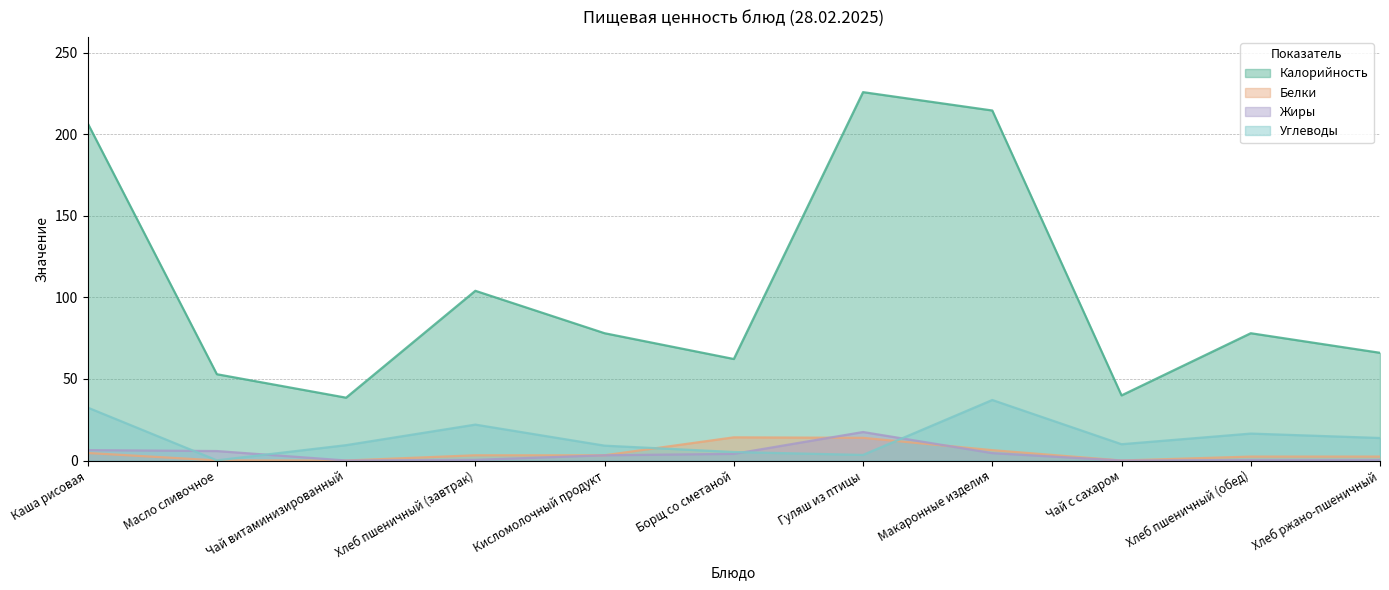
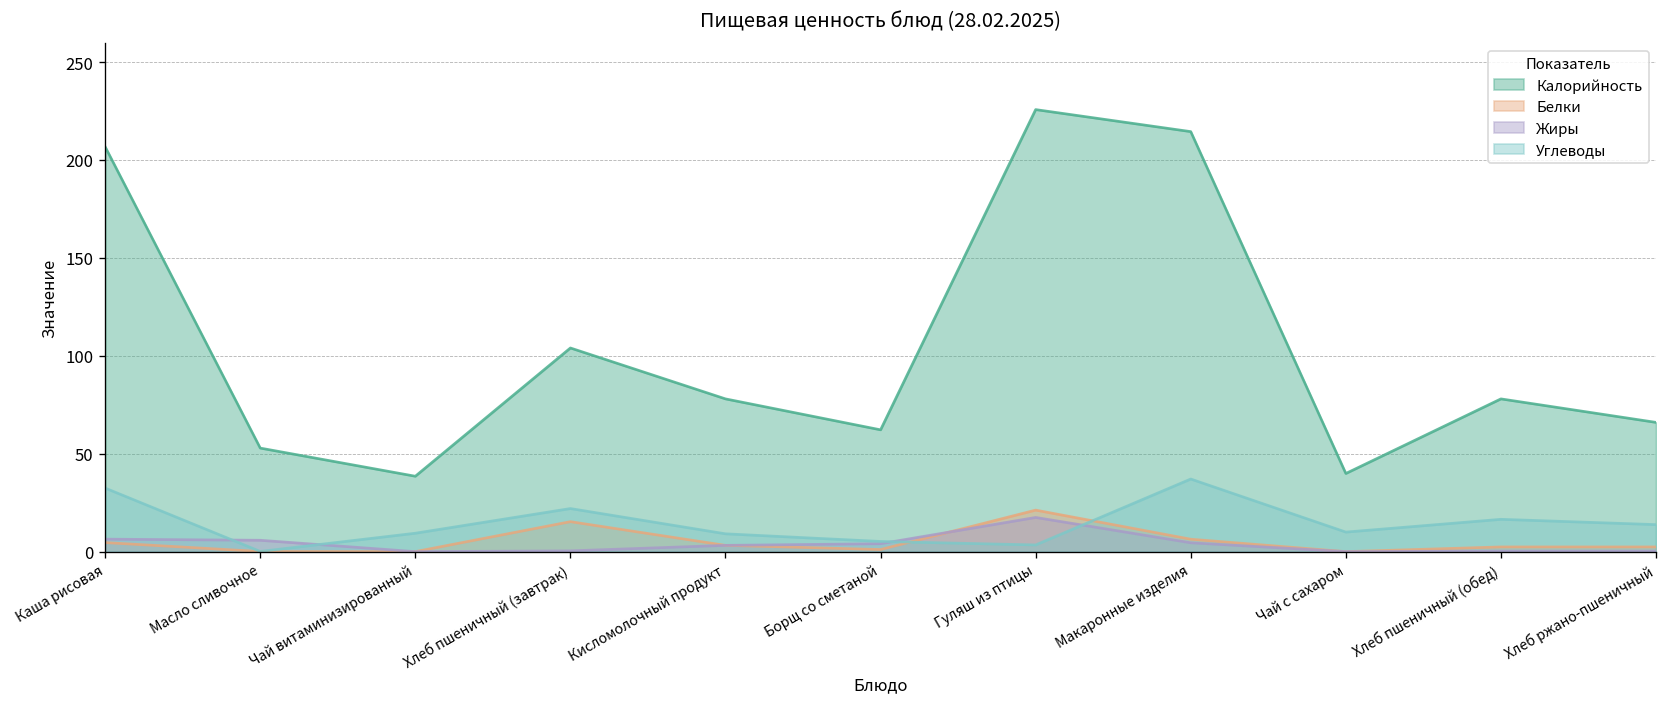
  {
    "Белки": {
      "Каша рисовая": 5,
-     "Хлеб пшеничный (завтрак)": 3,
-     "Борщ со сметаной": 14,
-     "Гуляш из птицы": 14,
+     "Хлеб пшеничный (завтрак)": 15,
+     "Борщ со сметаной": 1,
+     "Гуляш из птицы": 21,
      "Макаронные изделия": 6,
      "Хлеб пшеничный (обед)": 2,
      "Хлеб ржано-пшеничный": 2
    }
  }
